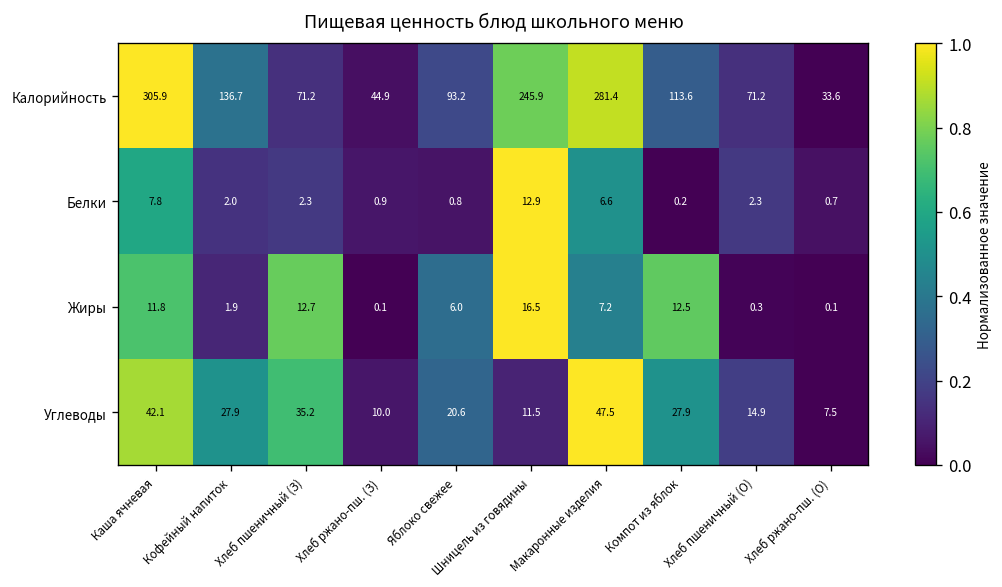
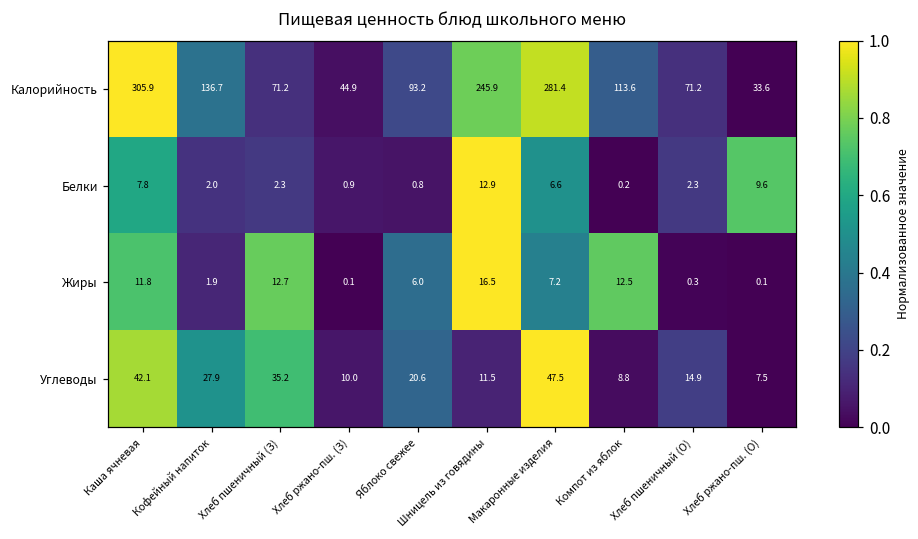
  {
    "Калорийность": {
      "Каша ячневая": 305.9,
      "Кофейный напиток": 136.7,
      "Хлеб пшеничный (З)": 71.2,
      "Хлеб ржано-пш. (З)": 44.9,
      "Яблоко свежее": 93.2,
      "Шницель из говядины": 245.9,
      "Макаронные изделия": 281.4,
      "Компот из яблок": 113.6,
      "Хлеб пшеничный (О)": 71.2,
      "Хлеб ржано-пш. (О)": 33.6
    },
    "Белки": {
      "Каша ячневая": 7.8,
      "Кофейный напиток": 2.0,
      "Хлеб пшеничный (З)": 2.3,
      "Хлеб ржано-пш. (З)": 0.9,
      "Яблоко свежее": 0.8,
      "Шницель из говядины": 12.9,
      "Макаронные изделия": 6.6,
      "Компот из яблок": 0.2,
      "Хлеб пшеничный (О)": 2.3,
-     "Хлеб ржано-пш. (О)": 0.7
+     "Хлеб ржано-пш. (О)": 9.6
    },
    "Жиры": {
      "Каша ячневая": 11.8,
      "Кофейный напиток": 1.9,
      "Хлеб пшеничный (З)": 12.7,
      "Хлеб ржано-пш. (З)": 0.1,
      "Яблоко свежее": 6.0,
      "Шницель из говядины": 16.5,
      "Макаронные изделия": 7.2,
      "Компот из яблок": 12.5,
      "Хлеб пшеничный (О)": 0.3,
      "Хлеб ржано-пш. (О)": 0.1
    },
    "Углеводы": {
      "Каша ячневая": 42.1,
      "Кофейный напиток": 27.9,
      "Хлеб пшеничный (З)": 35.2,
      "Хлеб ржано-пш. (З)": 10.0,
      "Яблоко свежее": 20.6,
      "Шницель из говядины": 11.5,
      "Макаронные изделия": 47.5,
-     "Компот из яблок": 27.9,
+     "Компот из яблок": 8.8,
      "Хлеб пшеничный (О)": 14.9,
      "Хлеб ржано-пш. (О)": 7.5
    }
  }
